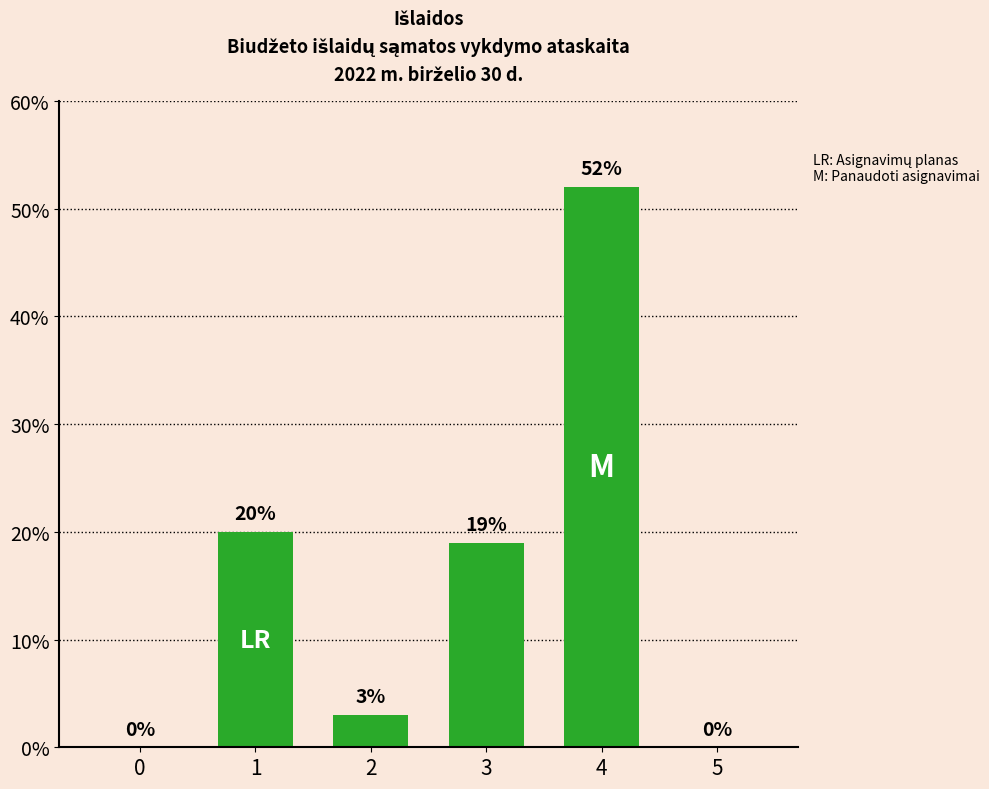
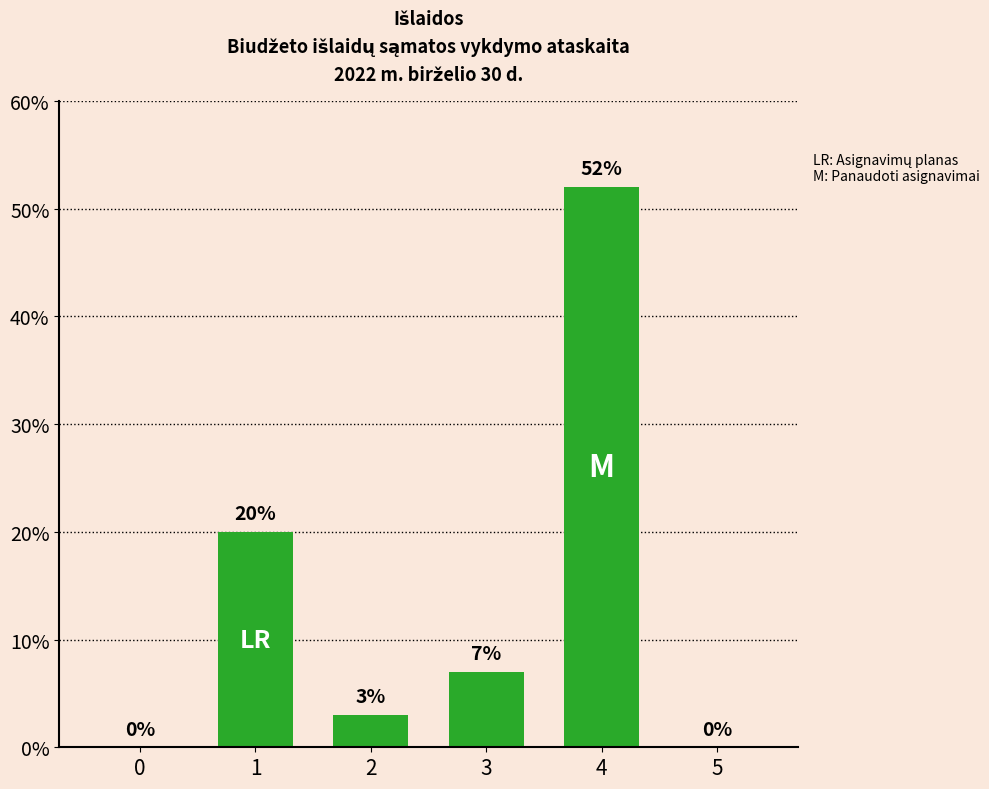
  {
    "0": "0%",
    "1": "20%",
    "2": "3%",
-   "3": "19%",
+   "3": "7%",
    "4": "52%",
    "5": "0%"
  }
